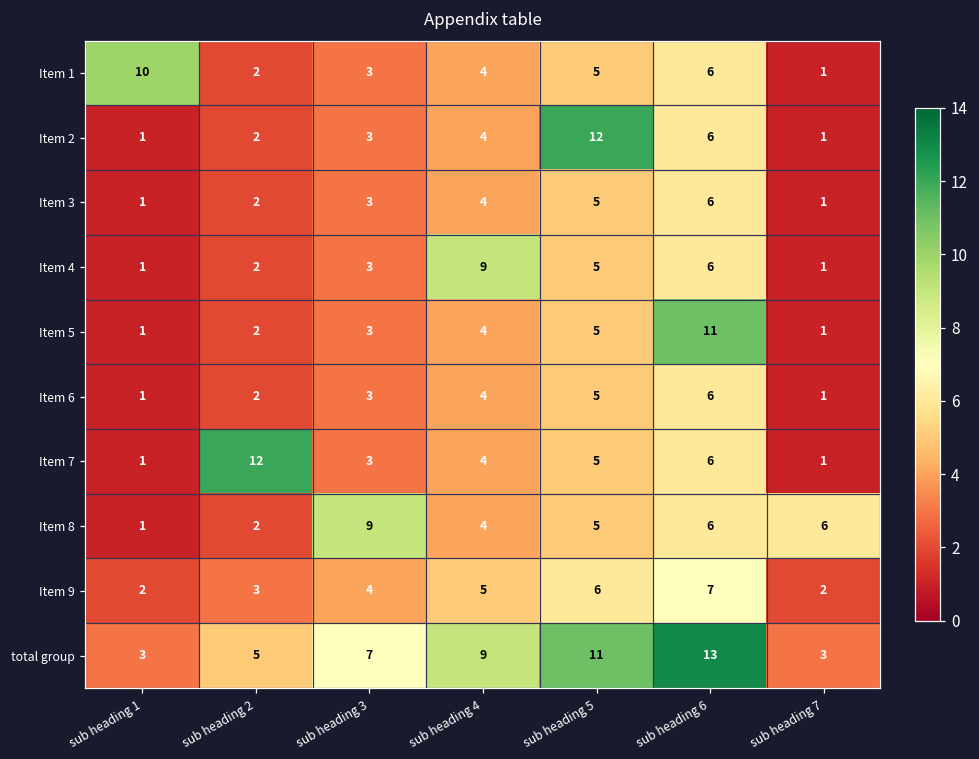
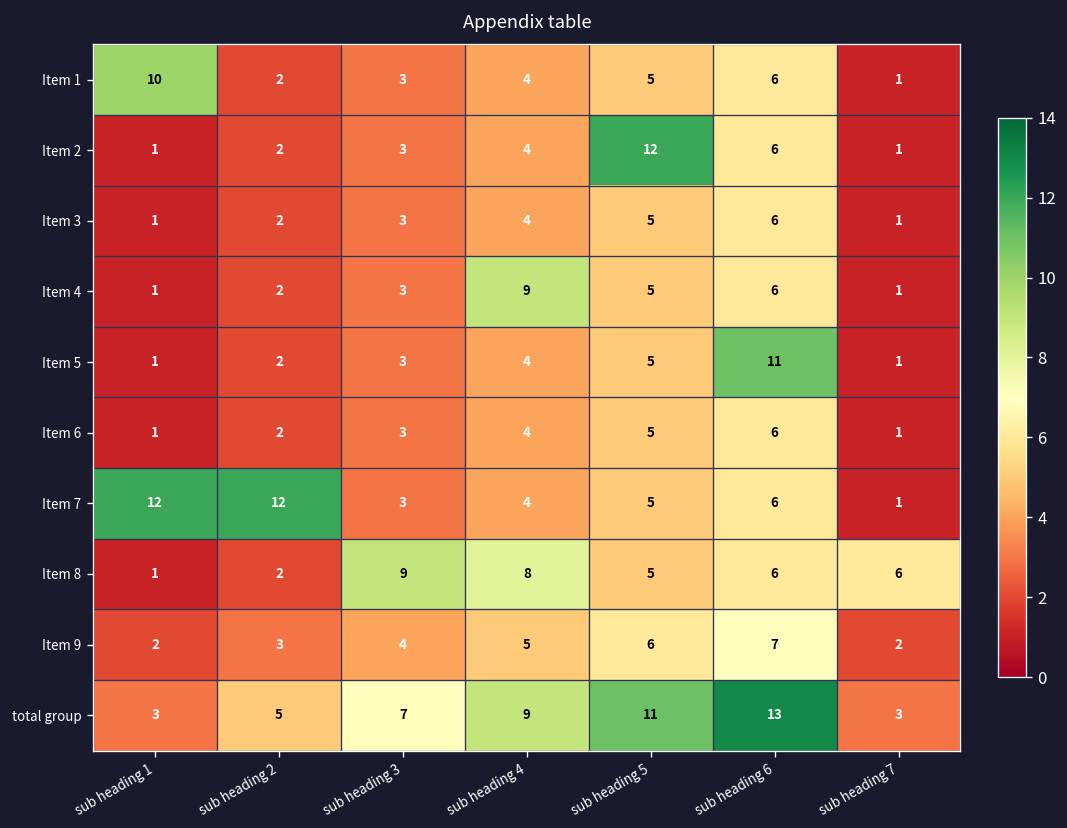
  {
    "Item 1": {
      "sub heading 1": 10,
      "sub heading 2": 2,
      "sub heading 3": 3,
      "sub heading 4": 4,
      "sub heading 5": 5,
      "sub heading 6": 6,
      "sub heading 7": 1
    },
    "Item 2": {
      "sub heading 1": 1,
      "sub heading 2": 2,
      "sub heading 3": 3,
      "sub heading 4": 4,
      "sub heading 5": 12,
      "sub heading 6": 6,
      "sub heading 7": 1
    },
    "Item 3": {
      "sub heading 1": 1,
      "sub heading 2": 2,
      "sub heading 3": 3,
      "sub heading 4": 4,
      "sub heading 5": 5,
      "sub heading 6": 6,
      "sub heading 7": 1
    },
    "Item 4": {
      "sub heading 1": 1,
      "sub heading 2": 2,
      "sub heading 3": 3,
      "sub heading 4": 9,
      "sub heading 5": 5,
      "sub heading 6": 6,
      "sub heading 7": 1
    },
    "Item 5": {
      "sub heading 1": 1,
      "sub heading 2": 2,
      "sub heading 3": 3,
      "sub heading 4": 4,
      "sub heading 5": 5,
      "sub heading 6": 11,
      "sub heading 7": 1
    },
    "Item 6": {
      "sub heading 1": 1,
      "sub heading 2": 2,
      "sub heading 3": 3,
      "sub heading 4": 4,
      "sub heading 5": 5,
      "sub heading 6": 6,
      "sub heading 7": 1
    },
    "Item 7": {
-     "sub heading 1": 1,
+     "sub heading 1": 12,
      "sub heading 2": 12,
      "sub heading 3": 3,
      "sub heading 4": 4,
      "sub heading 5": 5,
      "sub heading 6": 6,
      "sub heading 7": 1
    },
    "Item 8": {
      "sub heading 1": 1,
      "sub heading 2": 2,
      "sub heading 3": 9,
-     "sub heading 4": 4,
+     "sub heading 4": 8,
      "sub heading 5": 5,
      "sub heading 6": 6,
      "sub heading 7": 6
    },
    "Item 9": {
      "sub heading 1": 2,
      "sub heading 2": 3,
      "sub heading 3": 4,
      "sub heading 4": 5,
      "sub heading 5": 6,
      "sub heading 6": 7,
      "sub heading 7": 2
    },
    "total group": {
      "sub heading 1": 3,
      "sub heading 2": 5,
      "sub heading 3": 7,
      "sub heading 4": 9,
      "sub heading 5": 11,
      "sub heading 6": 13,
      "sub heading 7": 3
    }
  }
